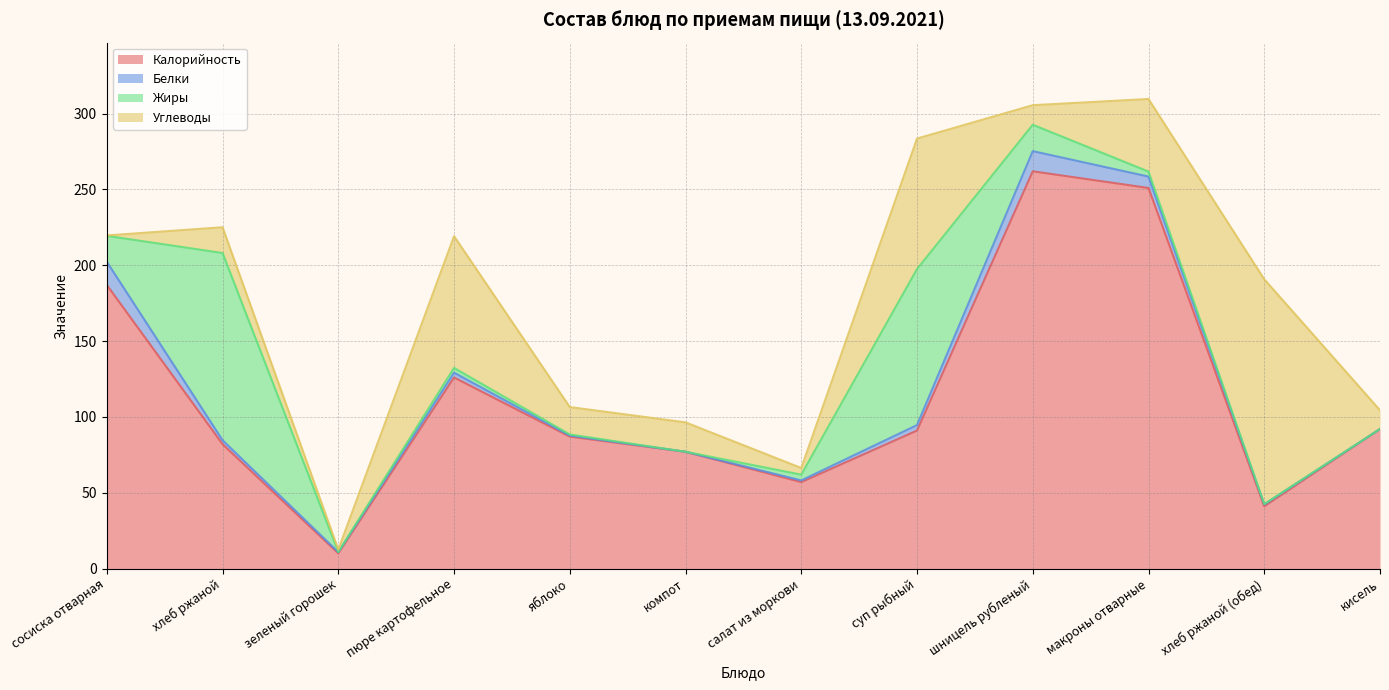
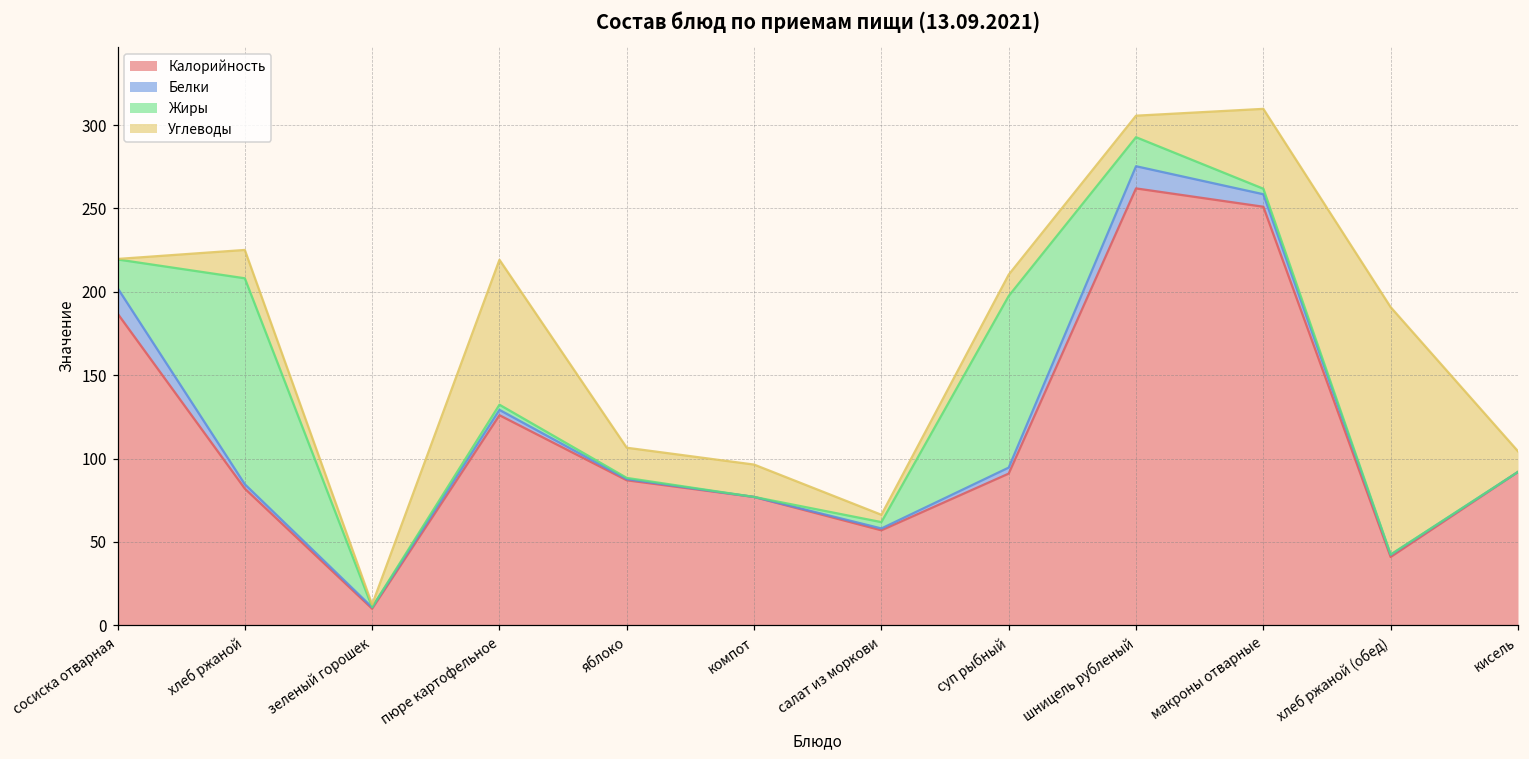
  {
    "Калорийность": {
      "сосиска отварная": 187,
      "хлеб ржаной": 82,
      "пюре картофельное": 126,
      "суп рыбный": 91,
      "шницель рубленый": 262,
      "макроны отварные": 251
    },
    "Белки": {
      "сосиска отварная": 15,
      "хлеб ржаной": 3,
      "пюре картофельное": 3,
      "суп рыбный": 4,
      "шницель рубленый": 13,
      "макроны отварные": 8
    },
    "Жиры": {
      "хлеб ржаной": 124,
      "пюре картофельное": 3,
      "салат из моркови": 4,
      "суп рыбный": 103,
      "шницель рубленый": 17,
      "макроны отварные": 3
    },
    "Углеводы": {
      "хлеб ржаной": 17,
      "пюре картофельное": 87,
      "яблоко": 18,
      "компот": 19,
      "салат из моркови": 4,
-     "суп рыбный": 86,
+     "суп рыбный": 13,
      "шницель рубленый": 13,
      "макроны отварные": 48,
      "хлеб ржаной (обед)": 148,
      "кисель": 12
    }
  }
